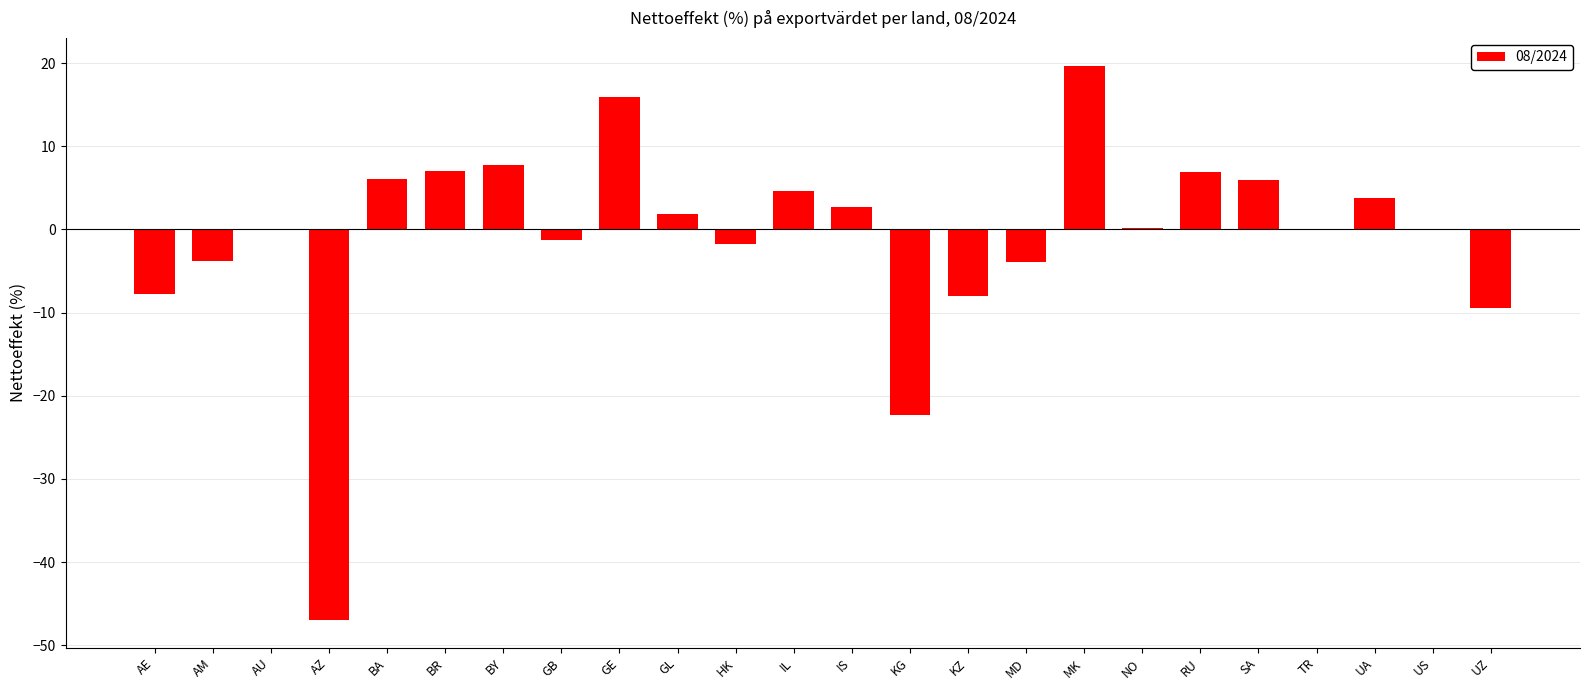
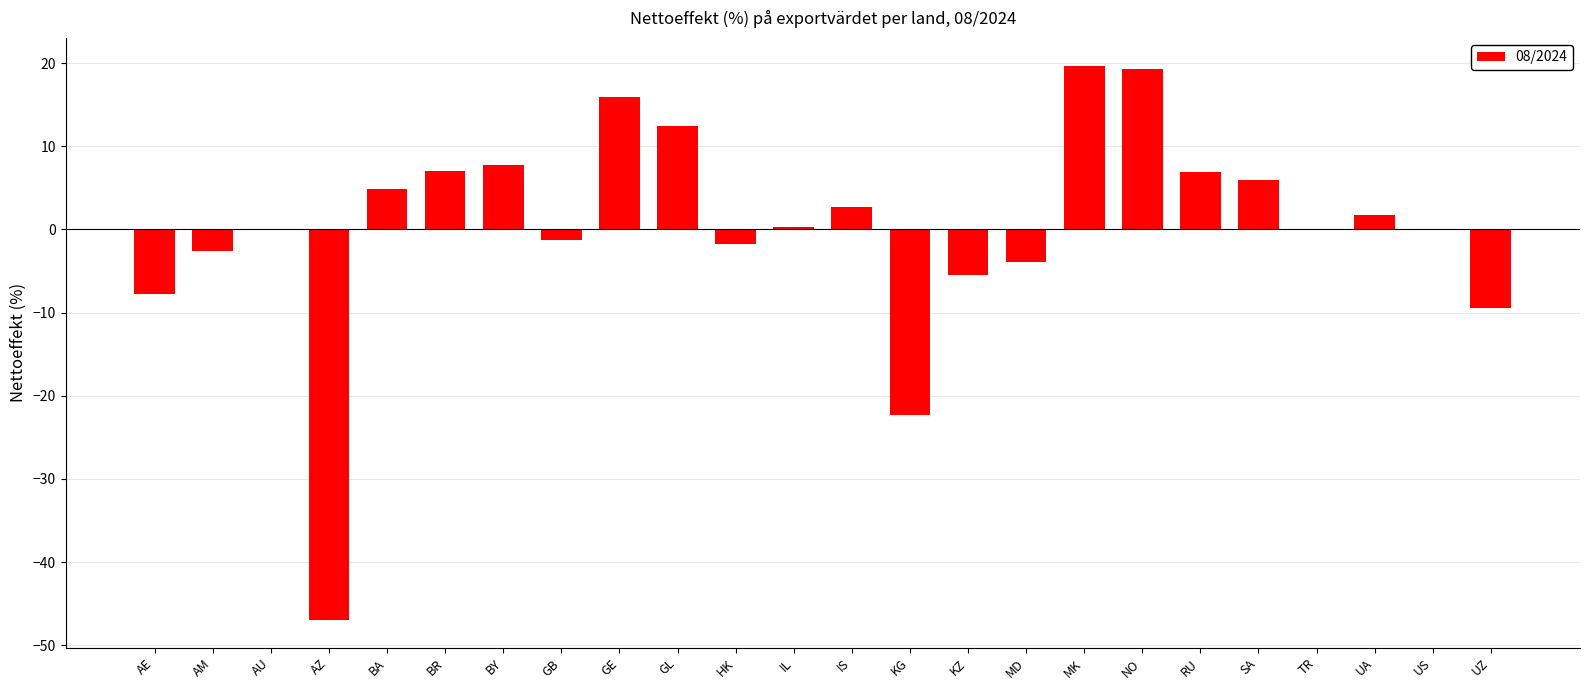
  {
    "AE": -8,
-   "AM": -4,
+   "AM": -3,
    "AU": 0,
    "AZ": -47,
-   "BA": 6,
+   "BA": 5,
    "BR": 7,
    "BY": 8,
    "GB": -1,
    "GE": 16,
-   "GL": 2,
+   "GL": 12,
    "HK": -2,
-   "IL": 5,
+   "IL": 0,
    "IS": 3,
    "KG": -22,
-   "KZ": -8,
+   "KZ": -6,
    "MD": -4,
    "MK": 20,
-   "NO": 0,
+   "NO": 19,
    "RU": 7,
    "SA": 6,
    "TR": 0,
-   "UA": 4,
+   "UA": 2,
    "US": 0,
    "UZ": -9
  }
